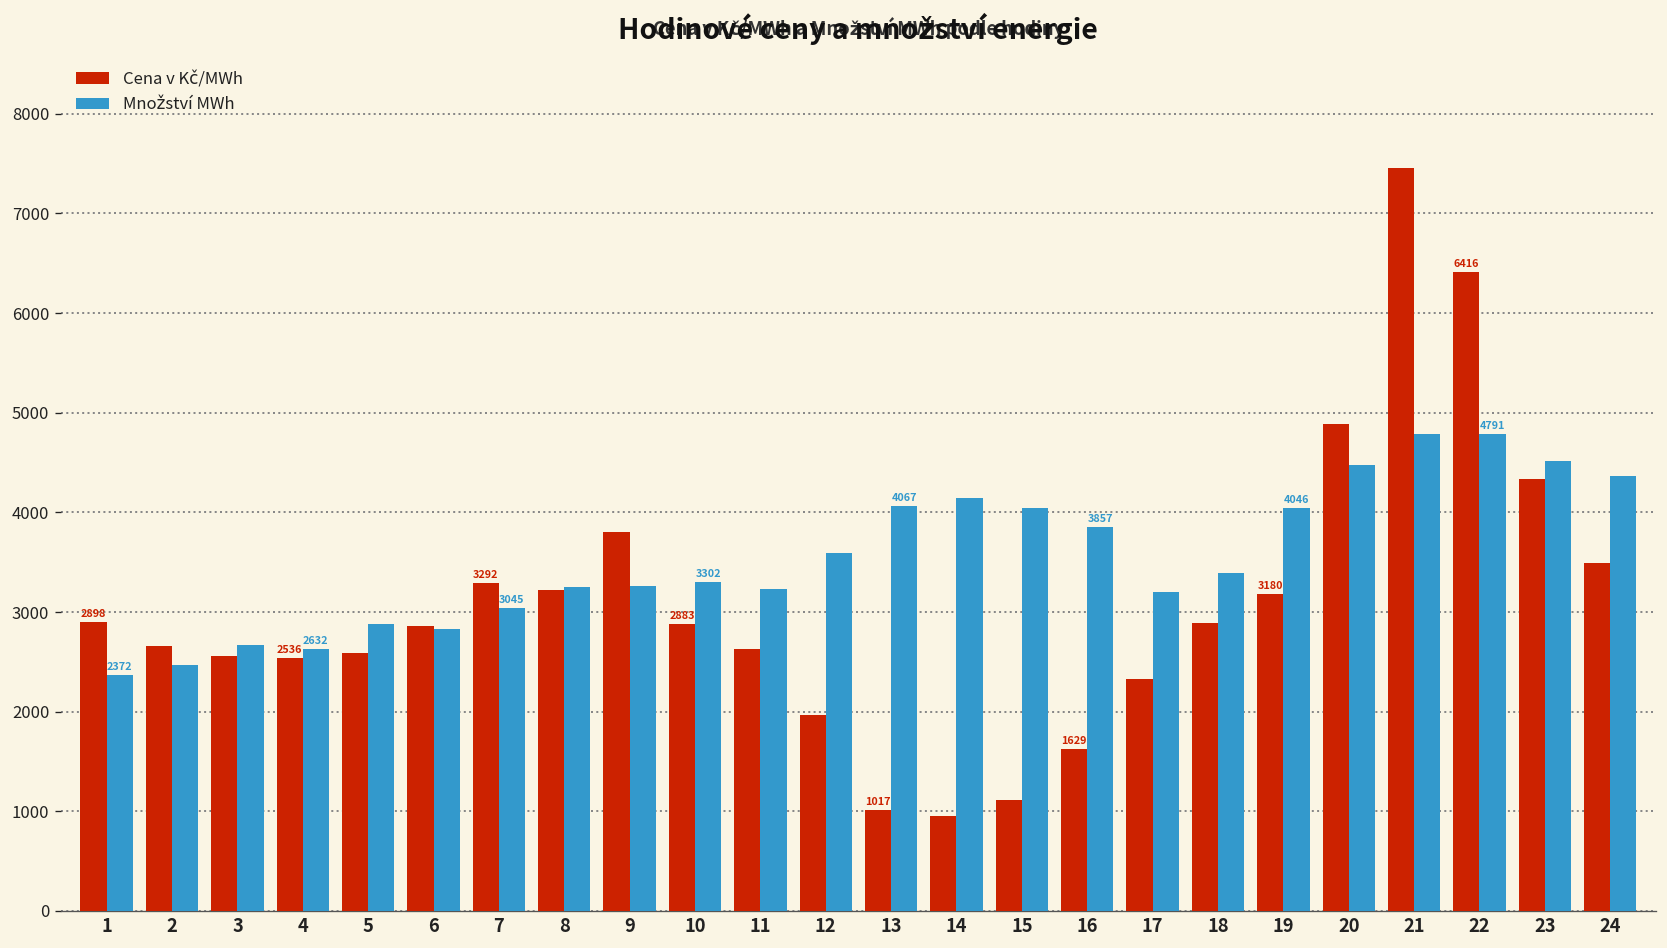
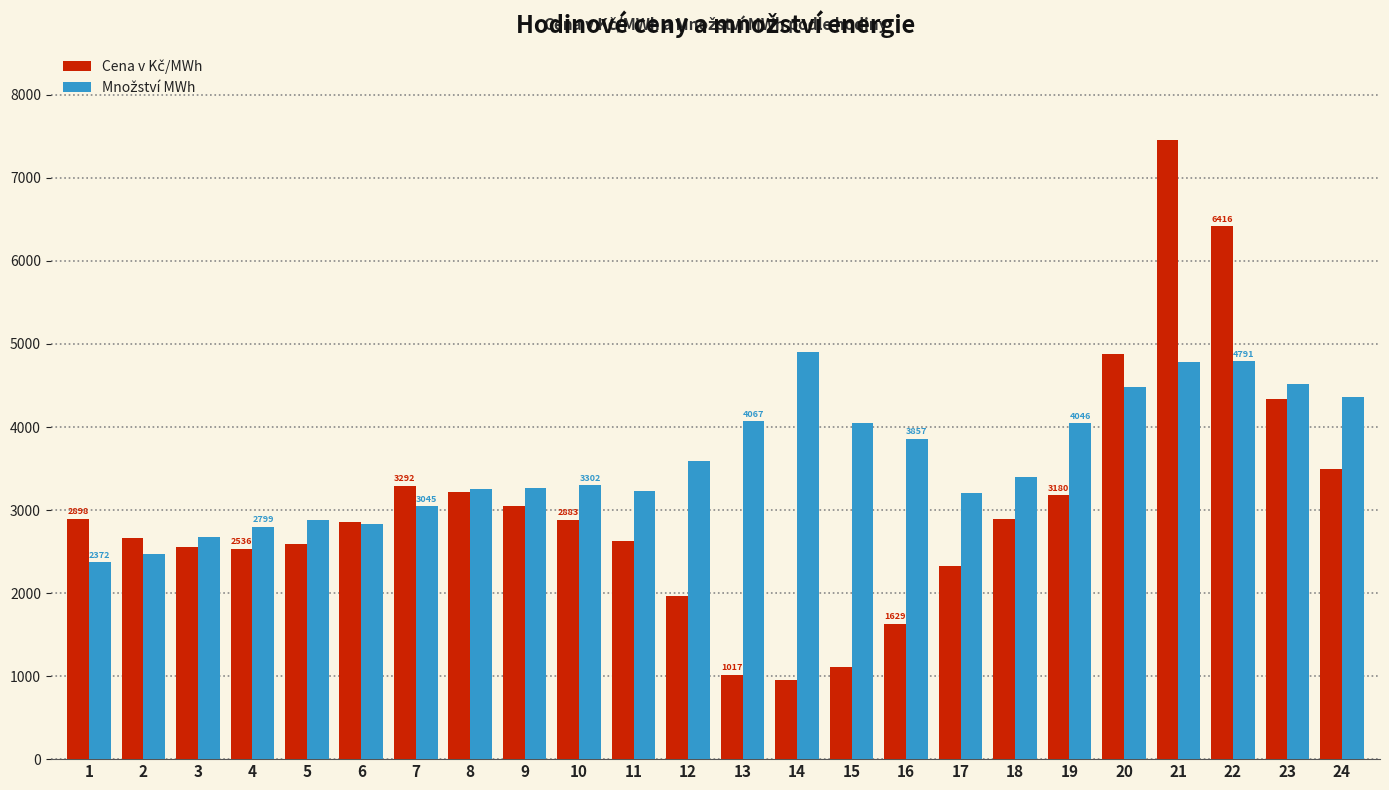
  {
    "Cena v Kč/MWh": {
      "2": 2700,
      "3": 2600,
      "5": 2600,
      "6": 2900,
      "8": 3200,
-     "9": 3800,
+     "9": 3100,
      "11": 2600,
      "12": 2000,
      "14": 900,
      "15": 1100,
      "17": 2300,
      "18": 2900,
      "20": 4900,
      "21": 7500,
      "23": 4300,
      "24": 3500
    },
    "Množství MWh": {
      "1": 2372,
-     "4": 2632,
+     "4": 2799,
      "7": 3045,
      "10": 3302,
      "13": 4067,
-     "14": 4100,
+     "14": 4900,
      "16": 3857,
      "19": 4046,
      "22": 4791
    }
  }
